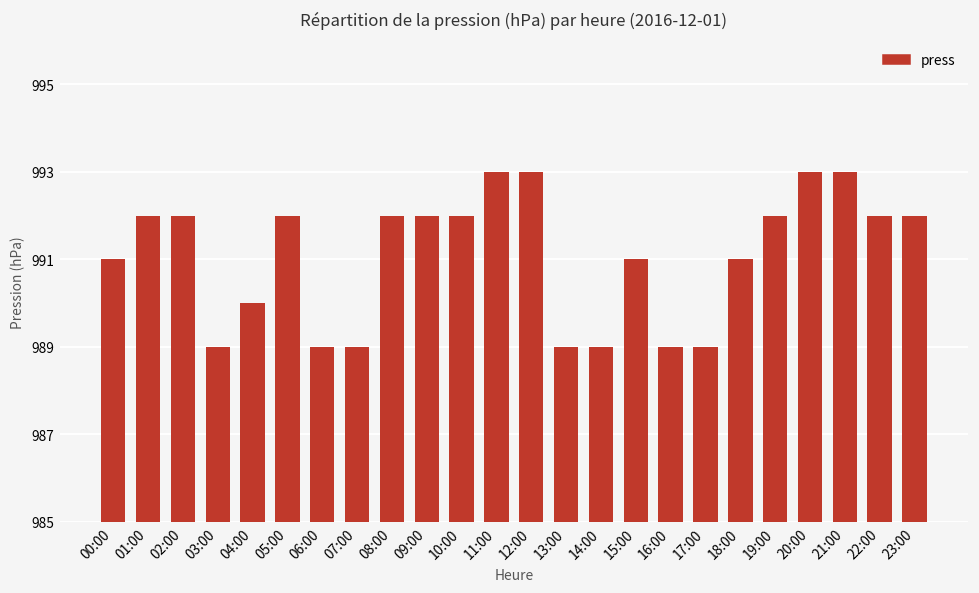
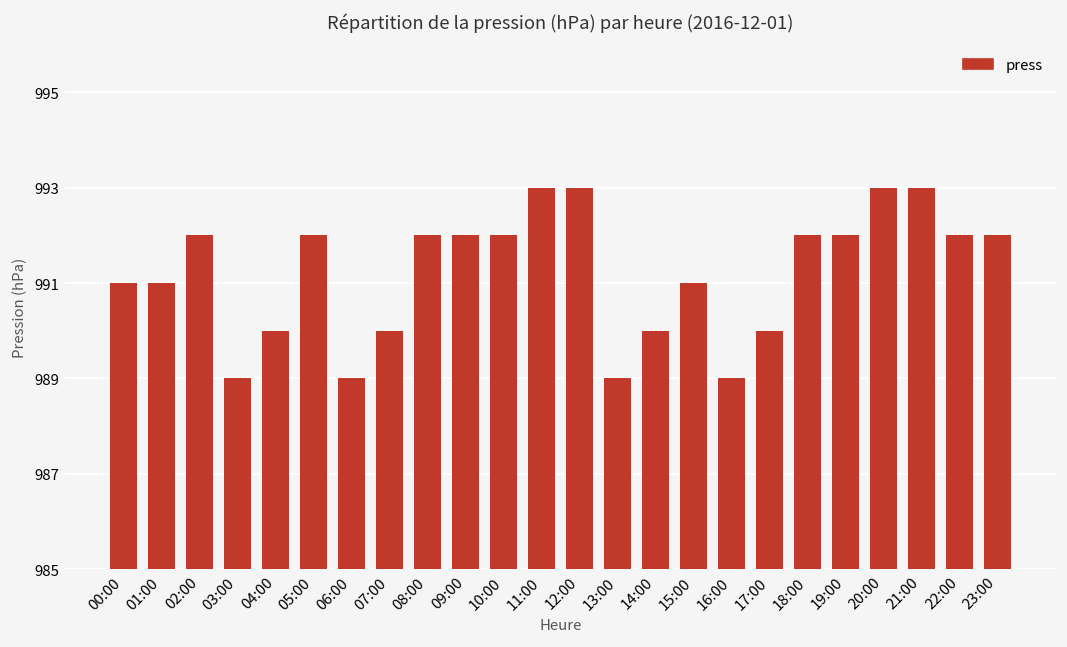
  {
    "00:00": 991,
-   "01:00": 992,
+   "01:00": 991,
    "02:00": 992,
    "03:00": 989,
    "04:00": 990,
    "05:00": 992,
    "06:00": 989,
-   "07:00": 989,
+   "07:00": 990,
    "08:00": 992,
    "09:00": 992,
    "10:00": 992,
    "11:00": 993,
    "12:00": 993,
    "13:00": 989,
-   "14:00": 989,
+   "14:00": 990,
    "15:00": 991,
    "16:00": 989,
-   "17:00": 989,
-   "18:00": 991,
+   "17:00": 990,
+   "18:00": 992,
    "19:00": 992,
    "20:00": 993,
    "21:00": 993,
    "22:00": 992,
    "23:00": 992
  }
